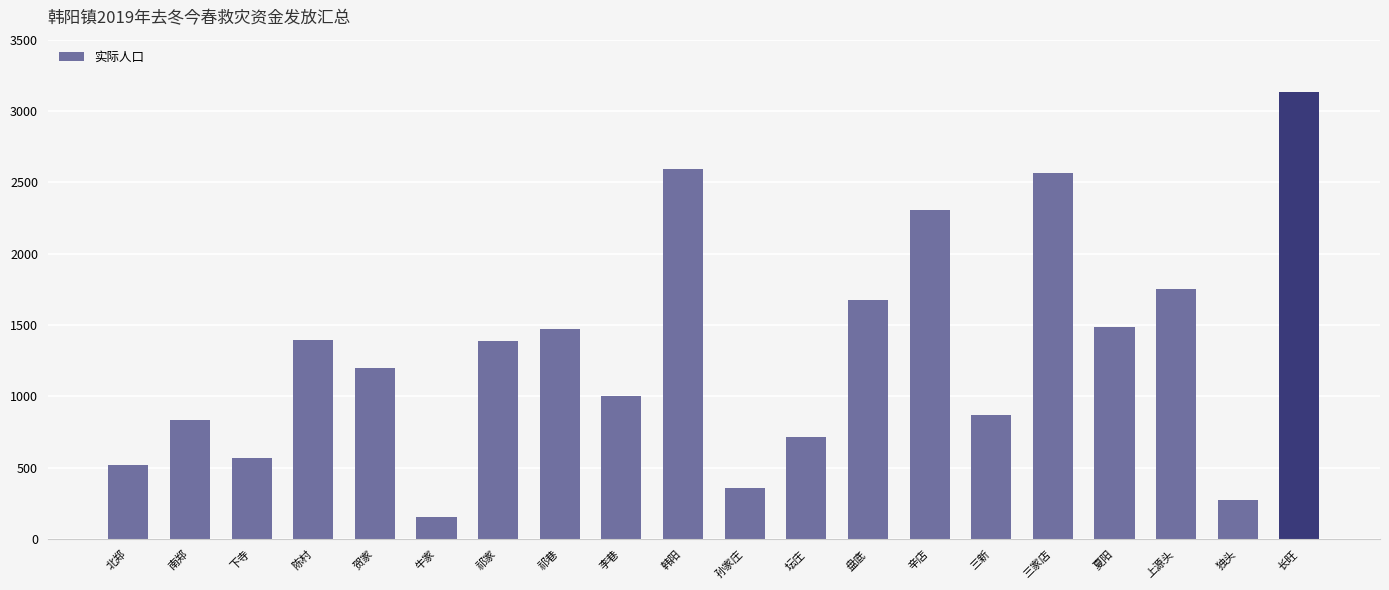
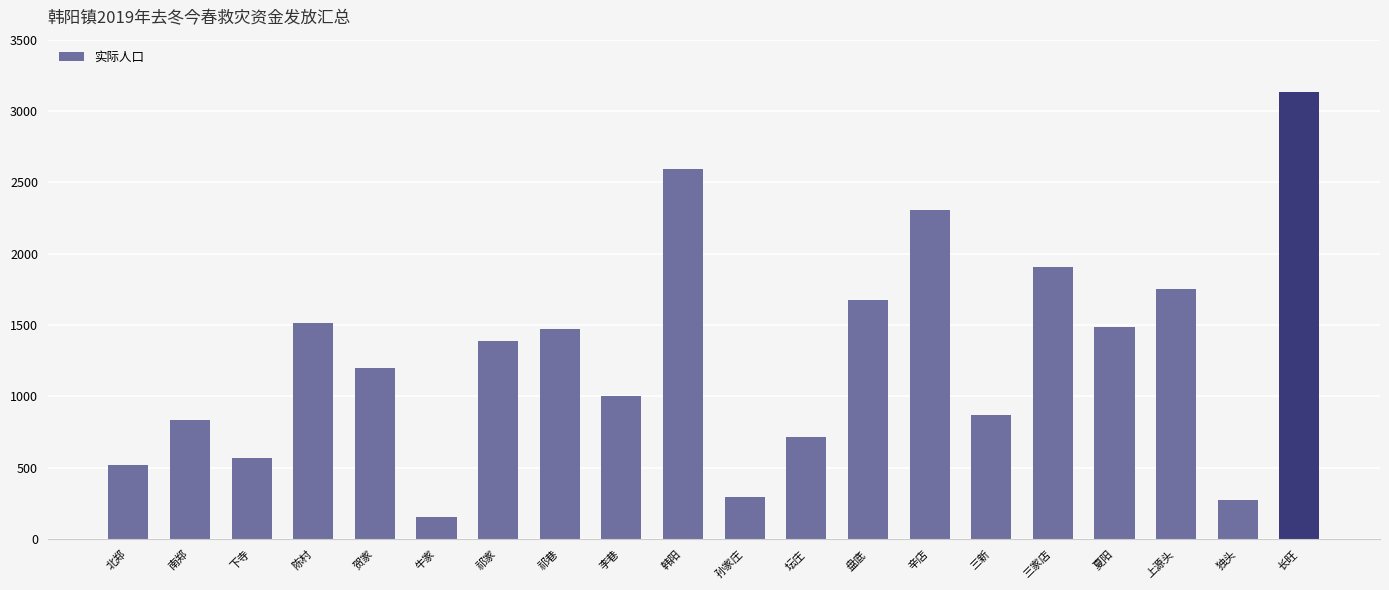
  {
    "北郑": 520,
    "南郑": 840,
    "下寺": 570,
-   "陈村": 1390,
+   "陈村": 1520,
    "贺家": 1200,
    "牛家": 160,
    "祁家": 1390,
    "祁巷": 1470,
    "李巷": 1010,
    "韩阳": 2590,
-   "孙家庄": 360,
+   "孙家庄": 300,
    "坛庄": 720,
    "盘底": 1680,
    "辛店": 2310,
    "三新": 870,
-   "三家店": 2560,
+   "三家店": 1910,
    "夏阳": 1490,
    "上源头": 1750,
    "独头": 280,
    "长旺": 3130
  }
